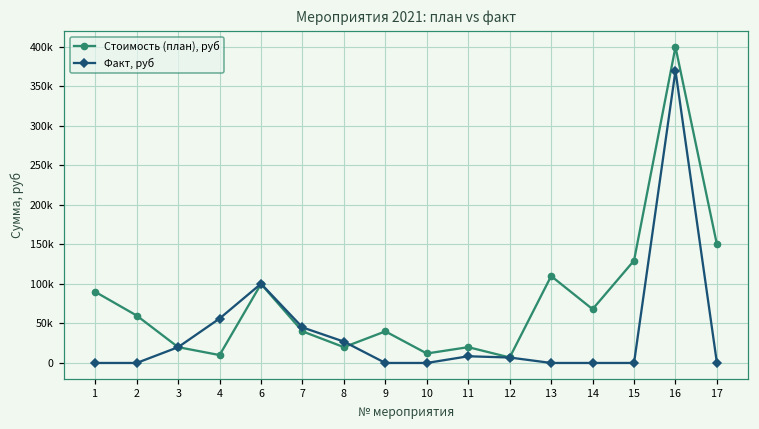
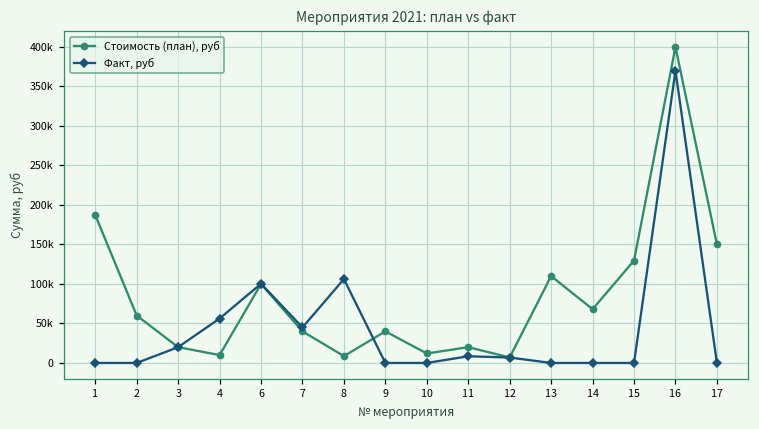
  {
    "Стоимость (план), руб": {
-     "1": 90000,
+     "1": 190000,
      "2": 60000,
      "4": 10000,
      "7": 40000,
-     "8": 20000,
+     "8": 10000,
      "9": 40000,
      "10": 10000,
      "11": 20000,
      "13": 110000,
      "14": 70000,
      "15": 130000,
      "16": 400000,
      "17": 150000
    },
    "Факт, руб": {
      "1": 0,
      "2": 0,
      "4": 60000,
      "7": 50000,
-     "8": 30000,
+     "8": 110000,
      "9": 0,
      "10": 0,
      "11": 10000,
      "13": 0,
      "14": 0,
      "15": 0,
      "16": 370000,
      "17": 0
    }
  }
